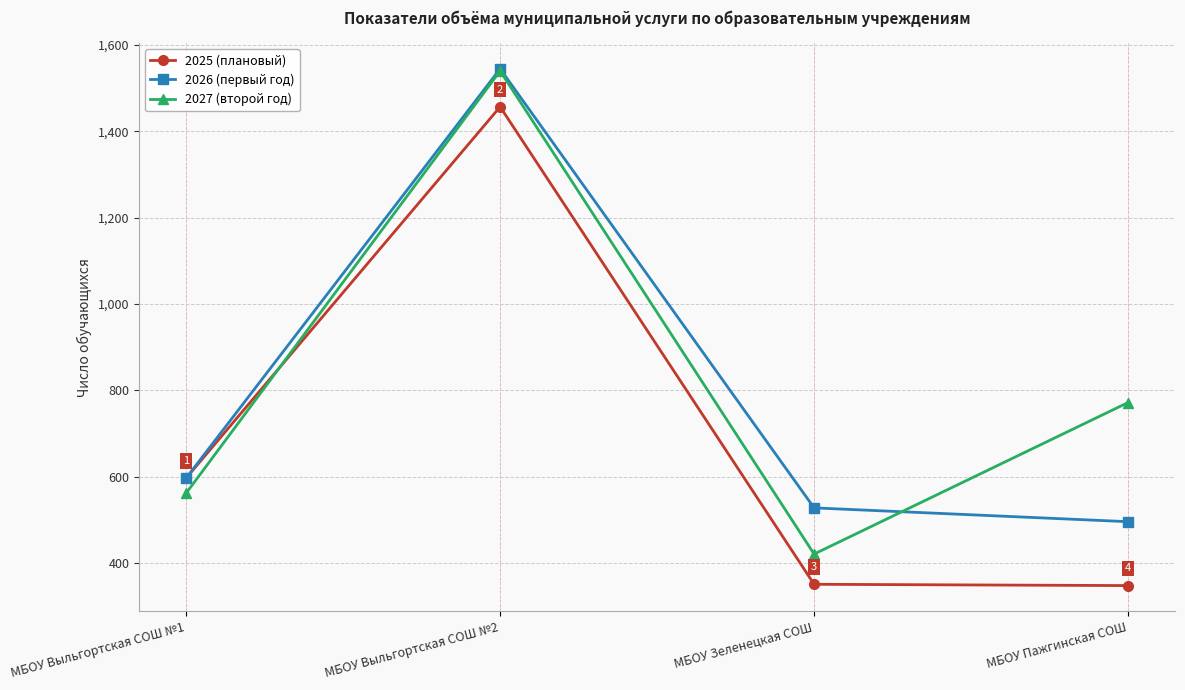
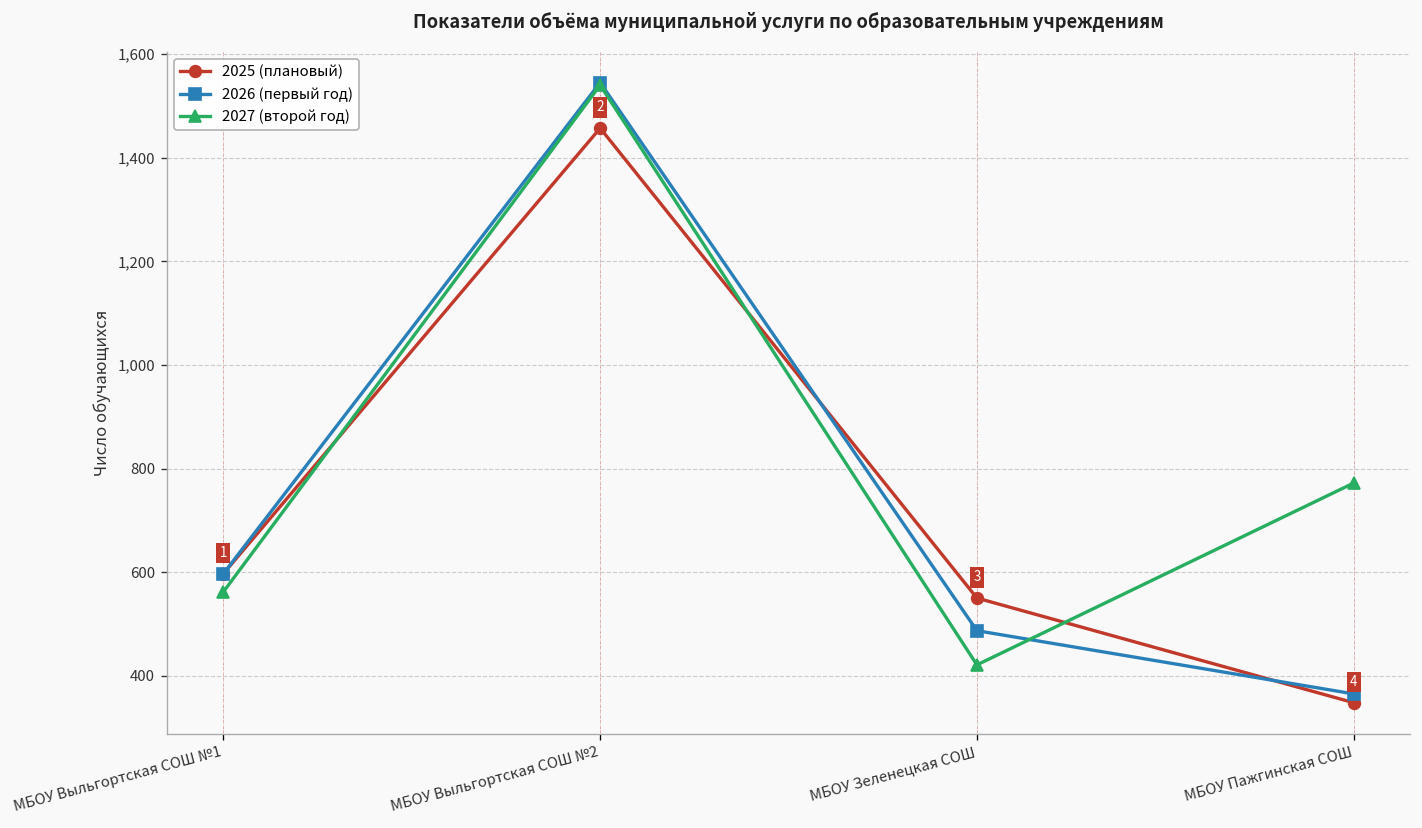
  {
    "2025 (плановый)": {
-     "МБОУ Зеленецкая СОШ": 350,
+     "МБОУ Зеленецкая СОШ": 550,
      "МБОУ Пажгинская СОШ": 350
    },
    "2026 (первый год)": {
-     "МБОУ Зеленецкая СОШ": 530,
-     "МБОУ Пажгинская СОШ": 500
+     "МБОУ Зеленецкая СОШ": 490,
+     "МБОУ Пажгинская СОШ": 370
    },
    "2027 (второй год)": {
      "МБОУ Выльгортская СОШ №1": 560,
      "МБОУ Зеленецкая СОШ": 420,
      "МБОУ Пажгинская СОШ": 770
    }
  }
